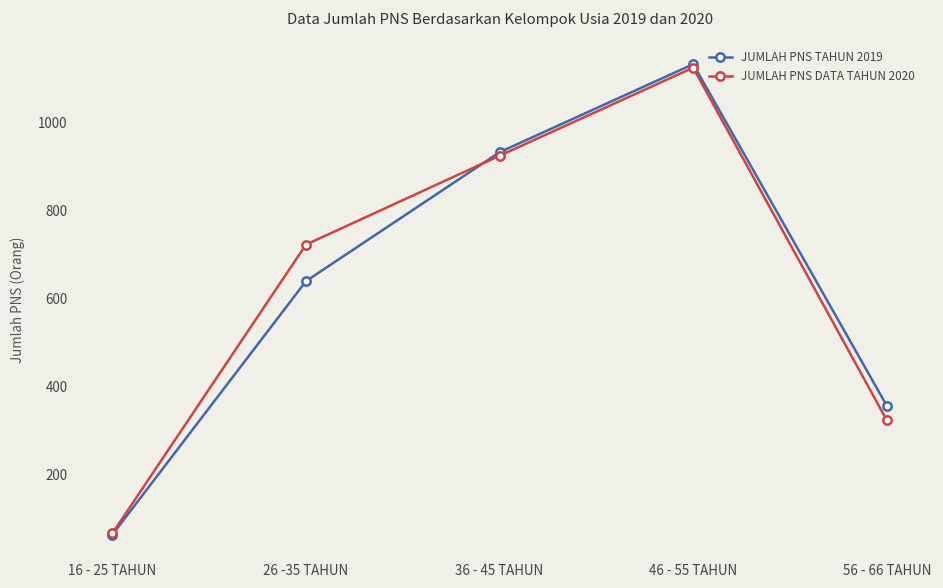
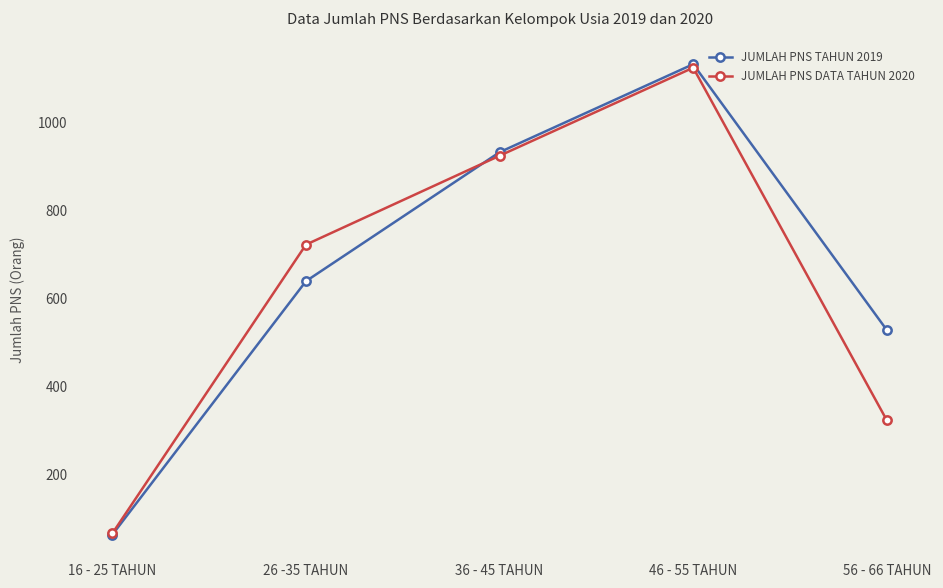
  {
    "JUMLAH PNS TAHUN 2019": {
      "26 -35 TAHUN": 640,
      "36 - 45 TAHUN": 930,
      "46 - 55 TAHUN": 1130,
-     "56 - 66 TAHUN": 360
+     "56 - 66 TAHUN": 530
    },
    "JUMLAH PNS DATA TAHUN 2020": {
      "26 -35 TAHUN": 720,
      "36 - 45 TAHUN": 920,
      "46 - 55 TAHUN": 1120,
      "56 - 66 TAHUN": 320
    }
  }
